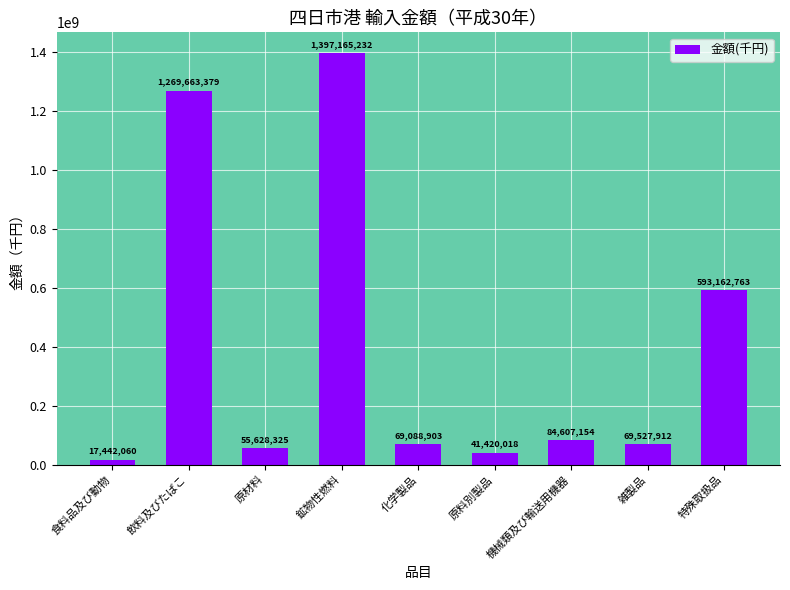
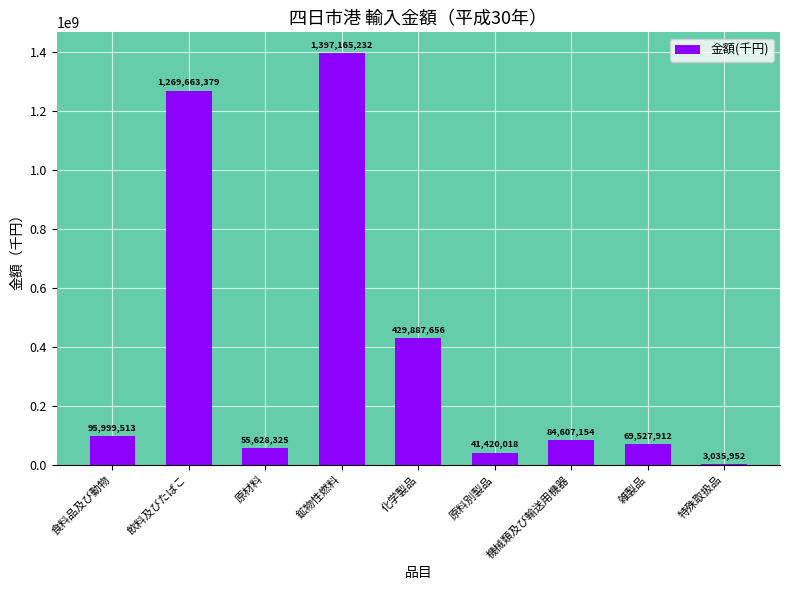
  {
-   "食料品及び動物": "17,442,060",
+   "食料品及び動物": "95,999,513",
    "飲料及びたばこ": "1,269,663,379",
    "原材料": "55,628,325",
    "鉱物性燃料": "1,397,165,232",
-   "化学製品": "69,088,903",
+   "化学製品": "429,887,656",
    "原料別製品": "41,420,018",
    "機械類及び輸送用機器": "84,607,154",
    "雑製品": "69,527,912",
-   "特殊取扱品": "593,162,763"
+   "特殊取扱品": "3,035,952"
  }
